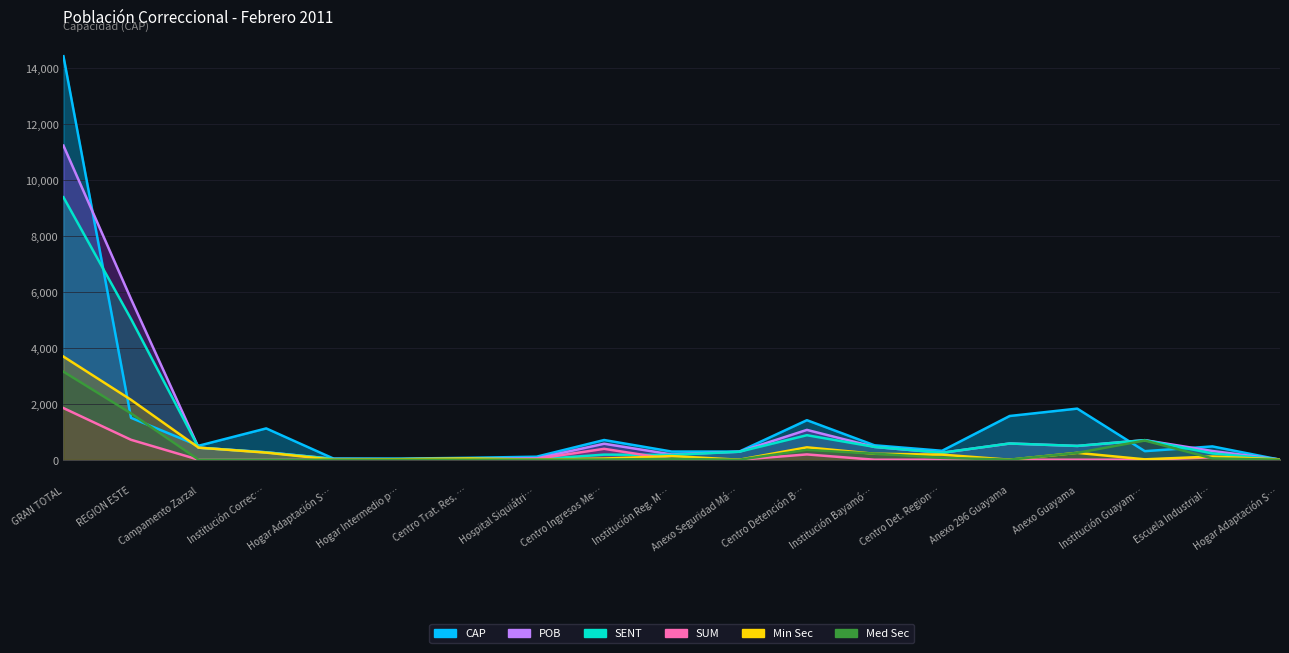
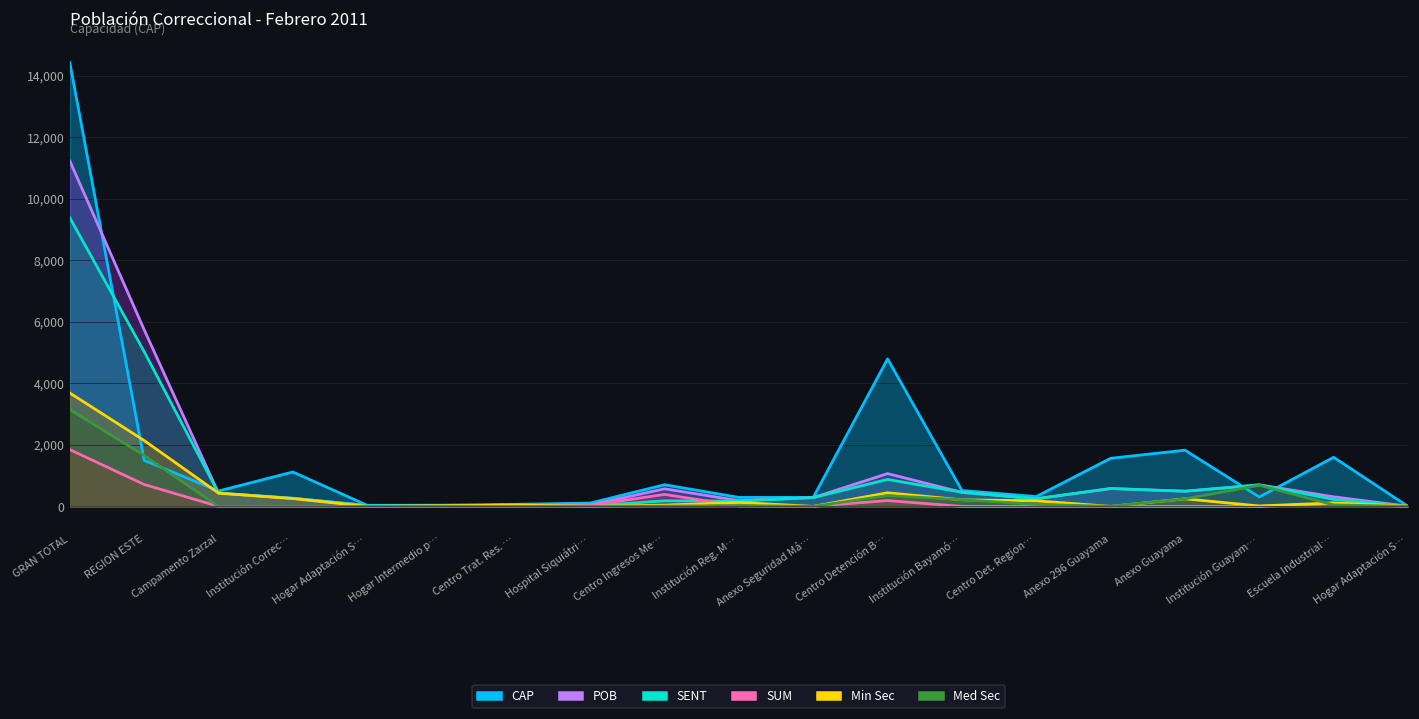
  {
    "CAP": {
      "GRAN TOTAL": "14,400",
      "REGION ESTE": "1,500",
      "Institución Correc…": "1,100",
      "Centro Ingresos Me…": "700",
      "Institución Reg. M…": "300",
-     "Centro Detención B…": "1,400",
+     "Centro Detención B…": "4,800",
      "Anexo 296 Guayama": "1,600",
      "Anexo Guayama": "1,800",
      "Institución Guayam…": "300",
-     "Escuela Industrial…": "500"
+     "Escuela Industrial…": "1,600"
    }
  }
